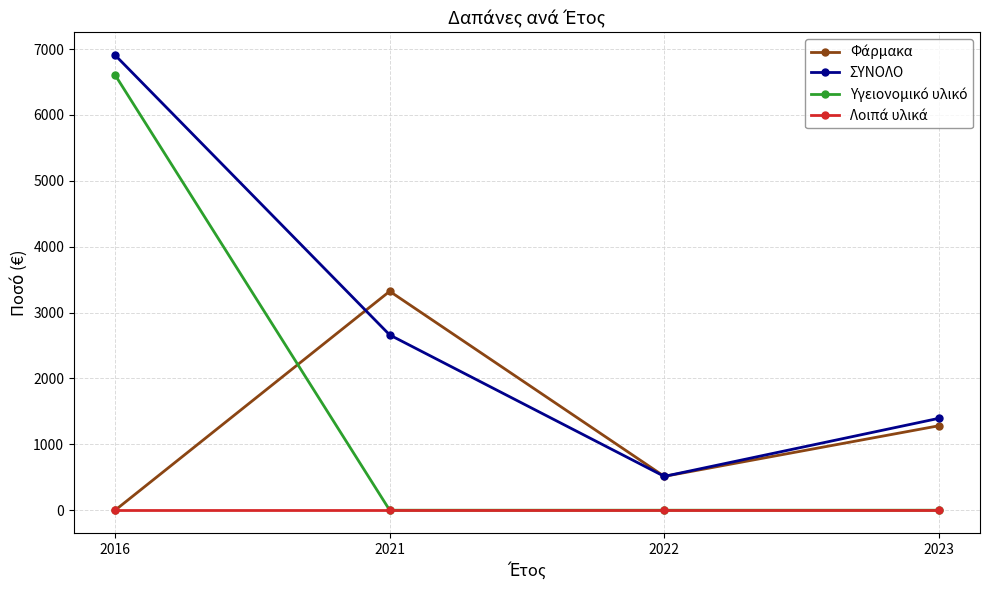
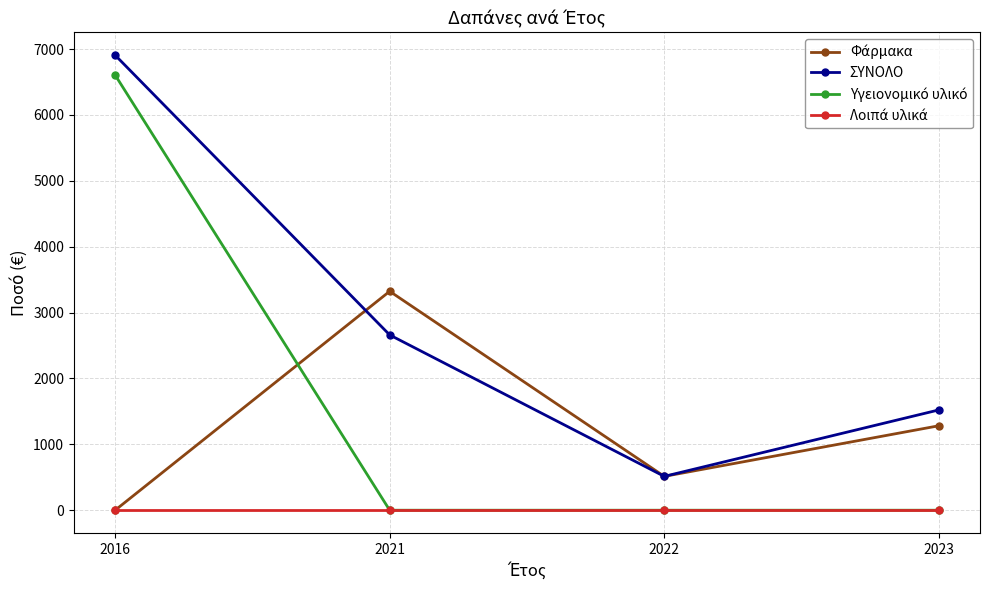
  {
    "Φάρμακα": {
      "2021": 3300,
      "2023": 1300
    },
    "ΣΥΝΟΛΟ": {
      "2016": 6900,
      "2021": 2700,
-     "2023": 1400
+     "2023": 1500
    },
    "Υγειονομικό υλικό": {
      "2016": 6600
    }
  }
